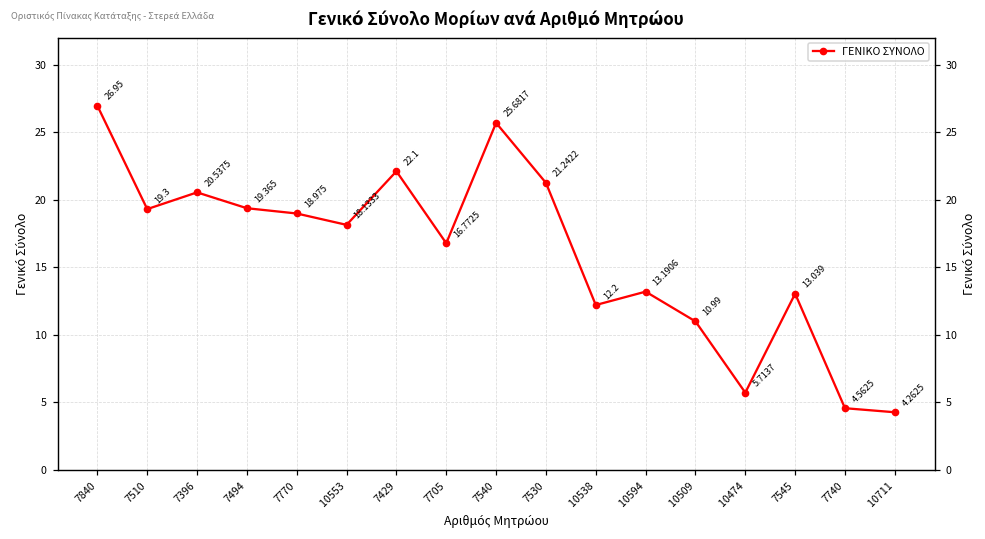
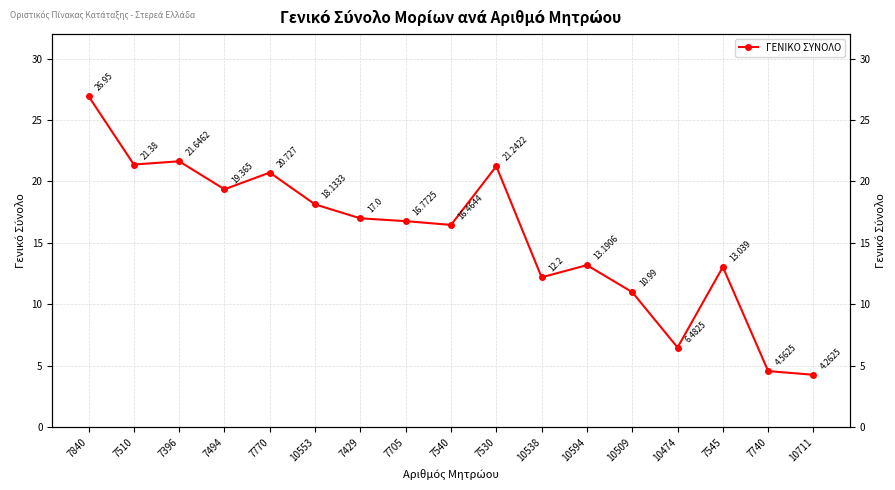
  {
    "7840": 26.95,
-   "7510": 19.3,
-   "7396": 20.5375,
+   "7510": 21.38,
+   "7396": 21.6462,
    "7494": 19.365,
-   "7770": 18.975,
+   "7770": 20.727,
    "10553": 18.1333,
-   "7429": 22.1,
+   "7429": 17.0,
    "7705": 16.7725,
-   "7540": 25.6817,
+   "7540": 16.4644,
    "7530": 21.2422,
    "10538": 12.2,
    "10594": 13.1906,
    "10509": 10.99,
-   "10474": 5.7137,
+   "10474": 6.4825,
    "7545": 13.039,
    "7740": 4.5625,
    "10711": 4.2625
  }
